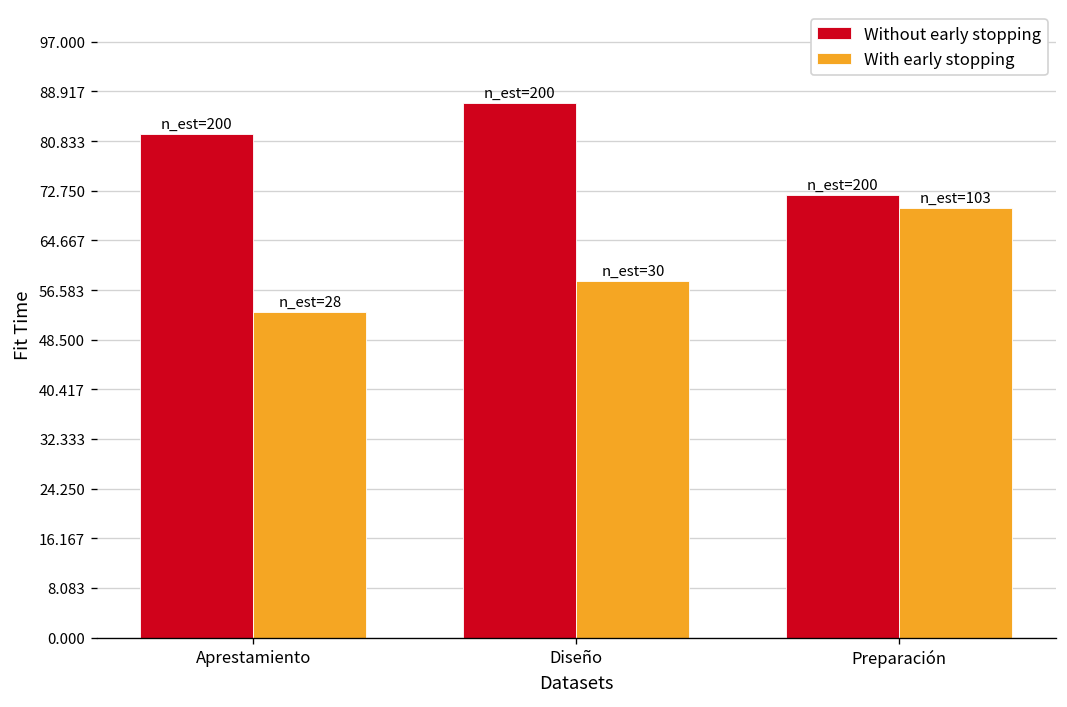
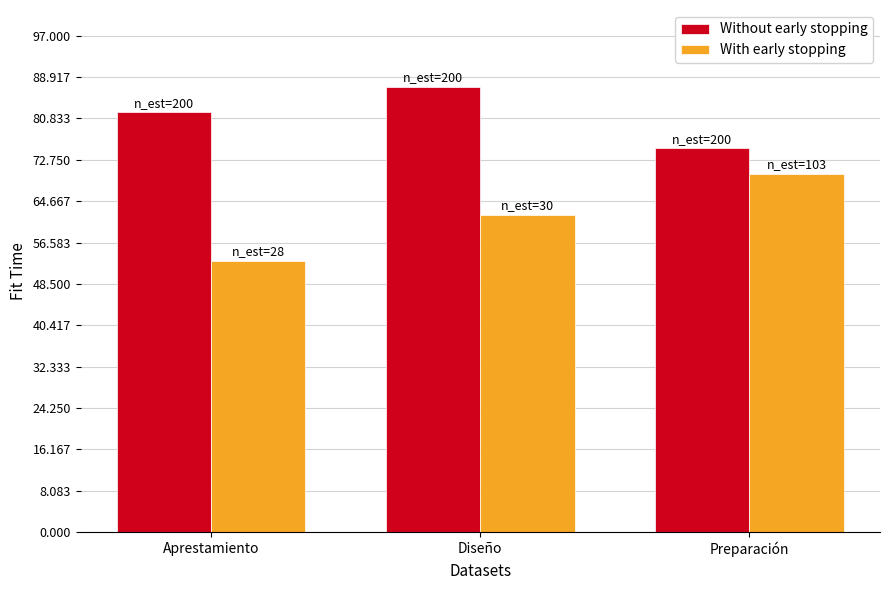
  {
    "Without early stopping": {
-     "Preparación": 72
+     "Preparación": 75
    },
    "With early stopping": {
-     "Diseño": 58
+     "Diseño": 62
    }
  }
